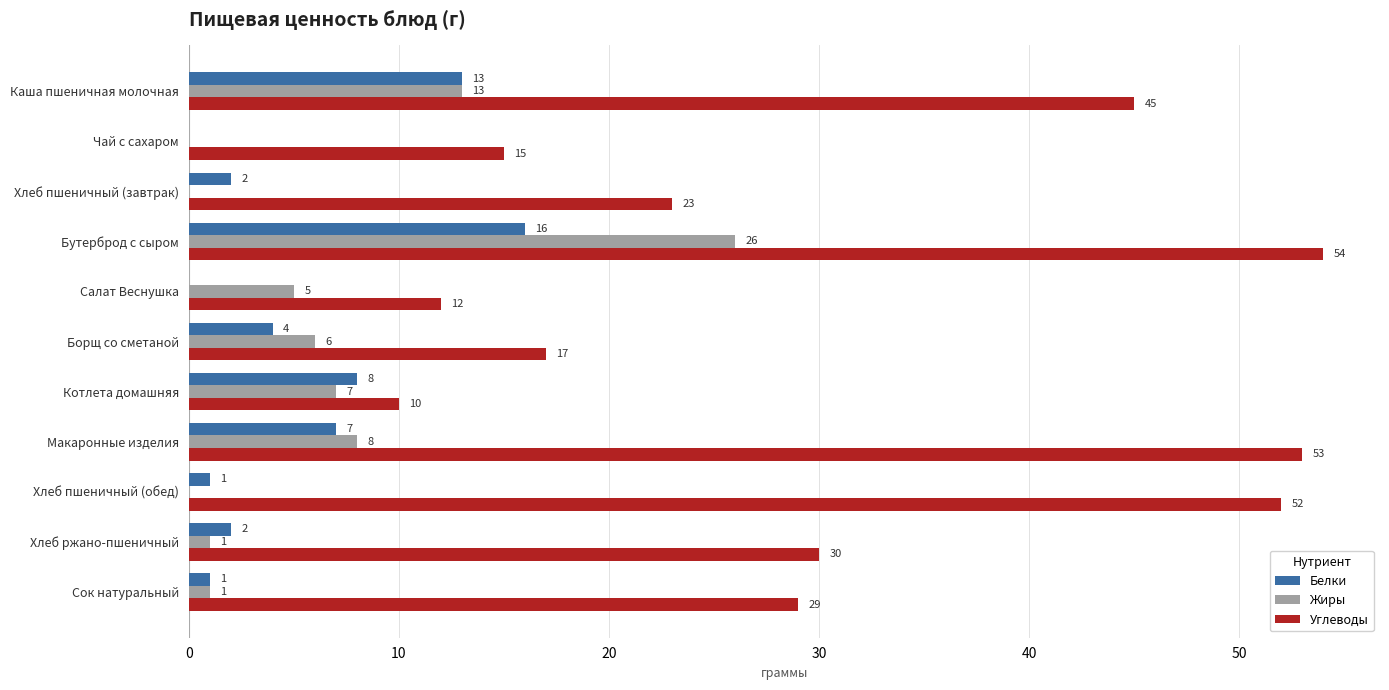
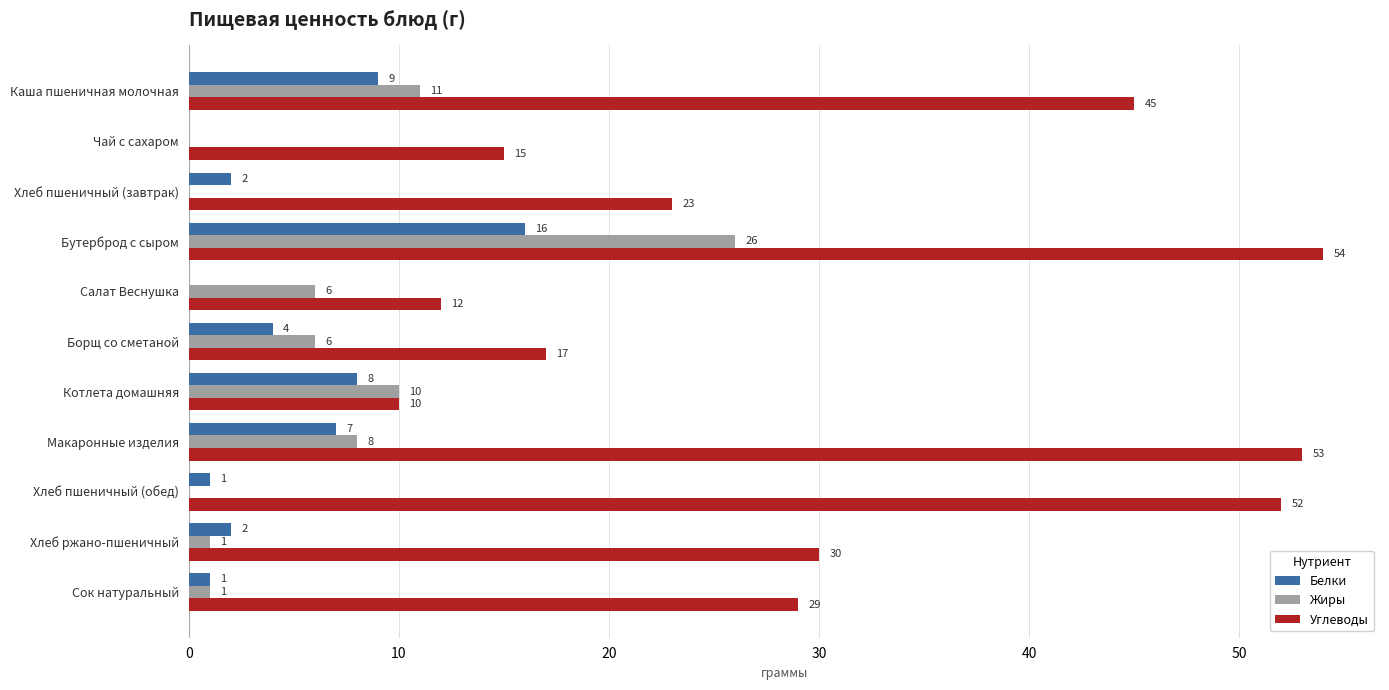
  {
    "Белки": {
-     "Каша пшеничная молочная": 13,
+     "Каша пшеничная молочная": 9,
      "Хлеб пшеничный (завтрак)": 2,
      "Бутерброд с сыром": 16,
      "Борщ со сметаной": 4,
      "Котлета домашняя": 8,
      "Макаронные изделия": 7,
      "Хлеб пшеничный (обед)": 1,
      "Хлеб ржано-пшеничный": 2,
      "Сок натуральный": 1
    },
    "Жиры": {
-     "Каша пшеничная молочная": 13,
+     "Каша пшеничная молочная": 11,
      "Бутерброд с сыром": 26,
-     "Салат Веснушка": 5,
+     "Салат Веснушка": 6,
      "Борщ со сметаной": 6,
-     "Котлета домашняя": 7,
+     "Котлета домашняя": 10,
      "Макаронные изделия": 8,
      "Хлеб ржано-пшеничный": 1,
      "Сок натуральный": 1
    },
    "Углеводы": {
      "Каша пшеничная молочная": 45,
      "Чай с сахаром": 15,
      "Хлеб пшеничный (завтрак)": 23,
      "Бутерброд с сыром": 54,
      "Салат Веснушка": 12,
      "Борщ со сметаной": 17,
      "Котлета домашняя": 10,
      "Макаронные изделия": 53,
      "Хлеб пшеничный (обед)": 52,
      "Хлеб ржано-пшеничный": 30,
      "Сок натуральный": 29
    }
  }
